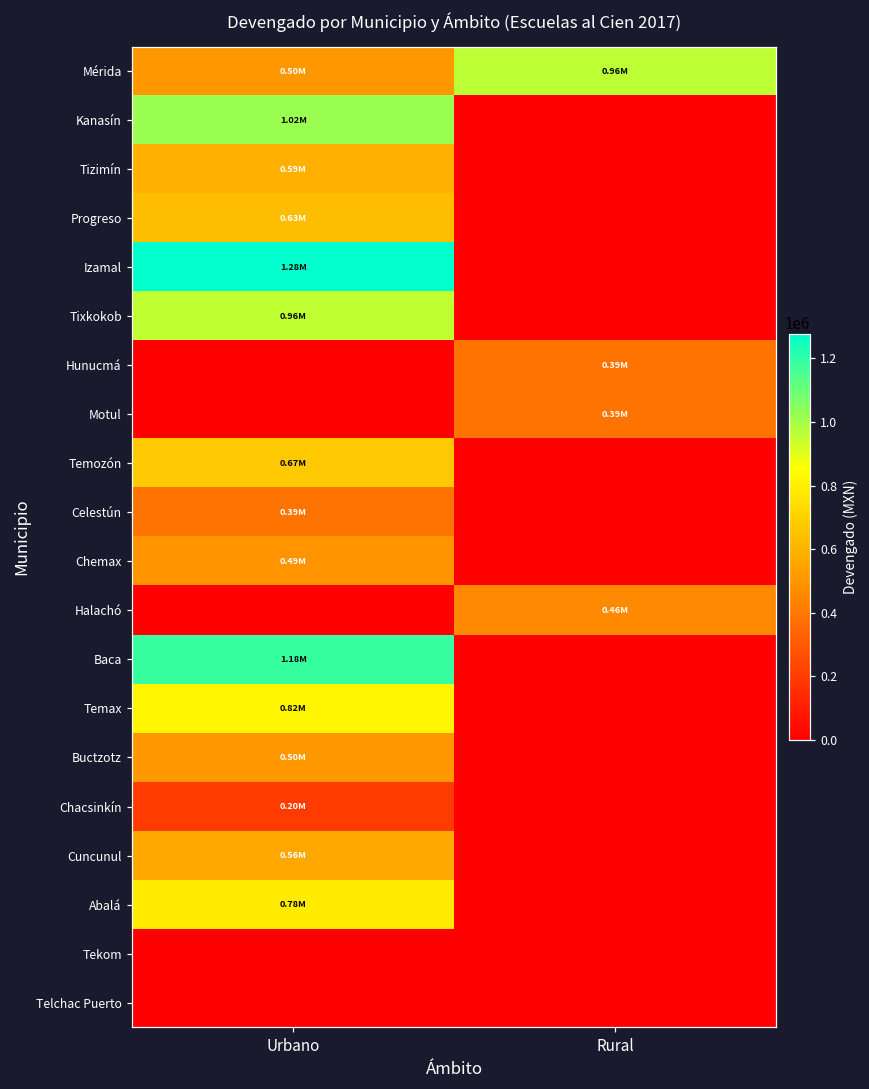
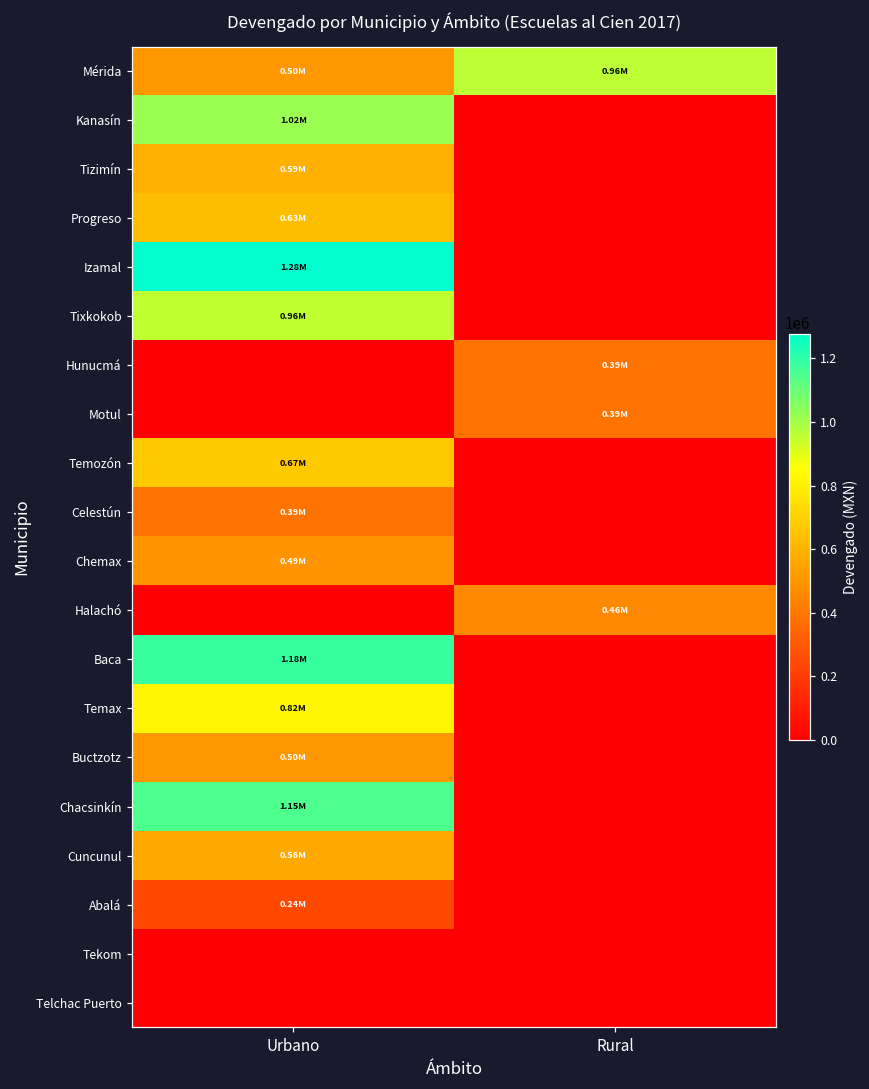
  {
    "Mérida": {
      "Urbano": "0.50M",
      "Rural": "0.96M"
    },
    "Kanasín": {
      "Urbano": "1.02M"
    },
    "Tizimín": {
      "Urbano": "0.59M"
    },
    "Progreso": {
      "Urbano": "0.63M"
    },
    "Izamal": {
      "Urbano": "1.28M"
    },
    "Tixkokob": {
      "Urbano": "0.96M"
    },
    "Hunucmá": {
      "Rural": "0.39M"
    },
    "Motul": {
      "Rural": "0.39M"
    },
    "Temozón": {
      "Urbano": "0.67M"
    },
    "Celestún": {
      "Urbano": "0.39M"
    },
    "Chemax": {
      "Urbano": "0.49M"
    },
    "Halachó": {
      "Rural": "0.46M"
    },
    "Baca": {
      "Urbano": "1.18M"
    },
    "Temax": {
      "Urbano": "0.82M"
    },
    "Buctzotz": {
      "Urbano": "0.50M"
    },
    "Chacsinkín": {
-     "Urbano": "0.20M"
+     "Urbano": "1.15M"
    },
    "Cuncunul": {
      "Urbano": "0.56M"
    },
    "Abalá": {
-     "Urbano": "0.78M"
+     "Urbano": "0.24M"
    }
  }
